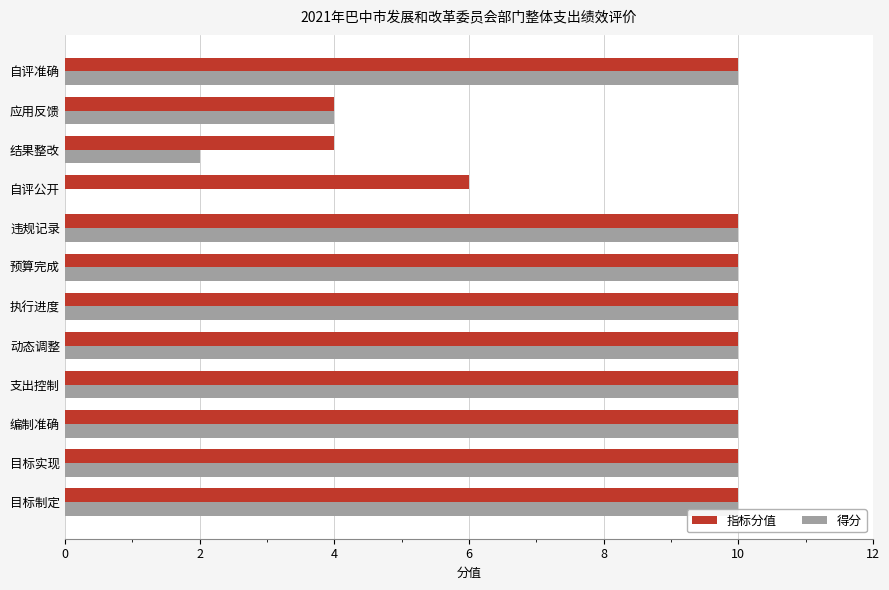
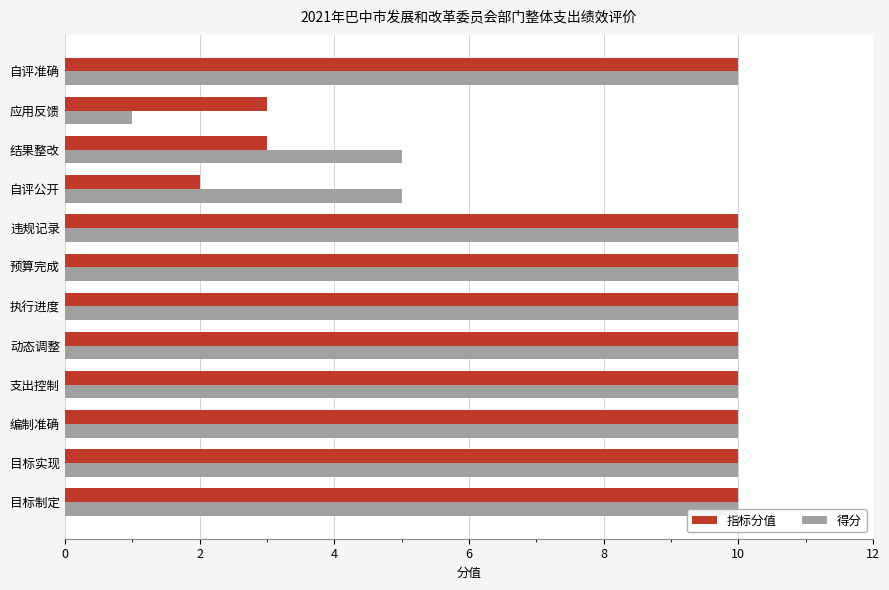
  {
    "指标分值": {
      "自评准确": 10,
-     "应用反馈": 4,
-     "结果整改": 4,
-     "自评公开": 6,
+     "应用反馈": 3,
+     "结果整改": 3,
+     "自评公开": 2,
      "违规记录": 10,
      "预算完成": 10,
      "执行进度": 10,
      "动态调整": 10,
      "支出控制": 10,
      "编制准确": 10,
      "目标实现": 10,
      "目标制定": 10
    },
    "得分": {
      "自评准确": 10,
-     "应用反馈": 4,
-     "结果整改": 2,
-     "自评公开": 0,
+     "应用反馈": 1,
+     "结果整改": 5,
+     "自评公开": 5,
      "违规记录": 10,
      "预算完成": 10,
      "执行进度": 10,
      "动态调整": 10,
      "支出控制": 10,
      "编制准确": 10,
      "目标实现": 10,
      "目标制定": 10
    }
  }
